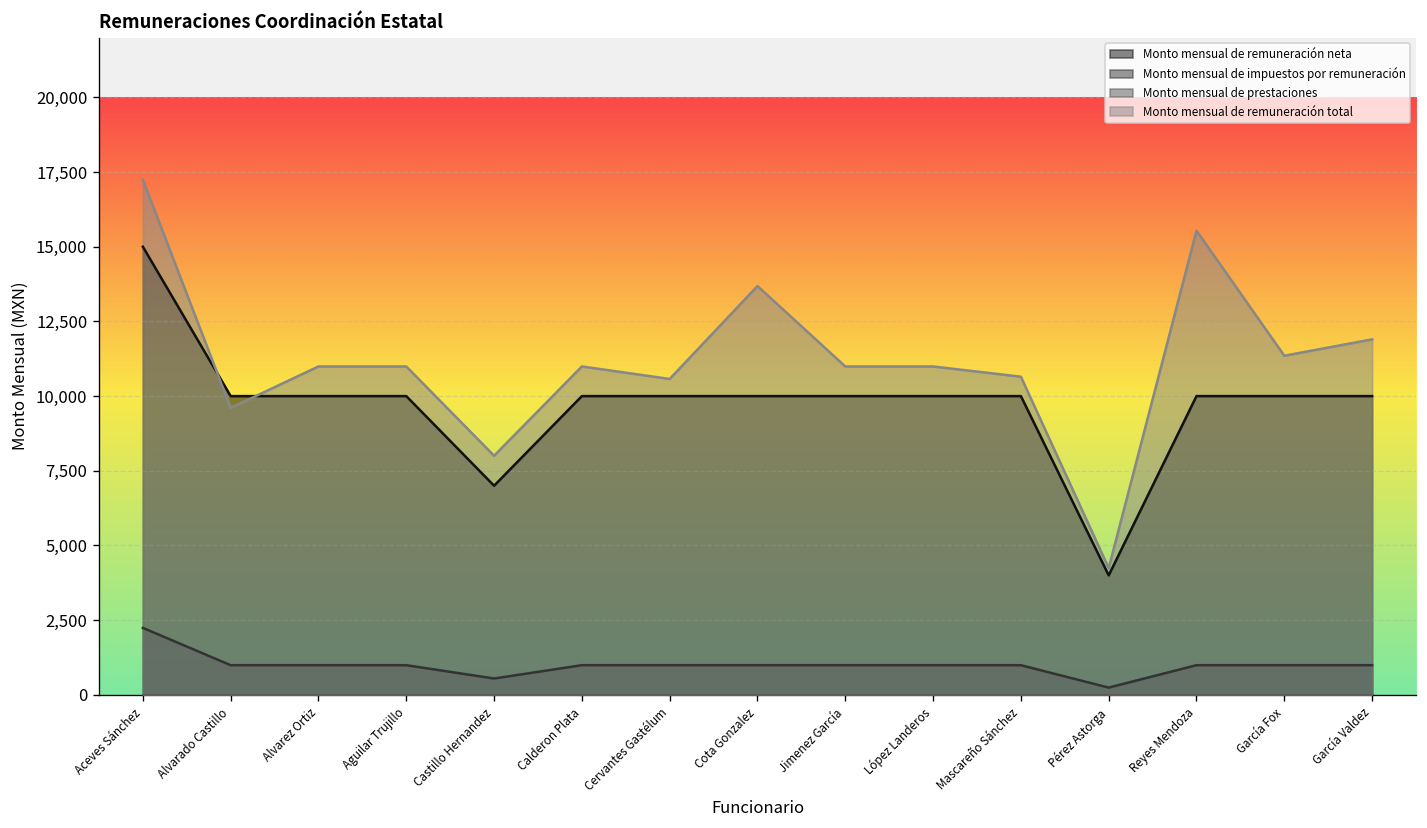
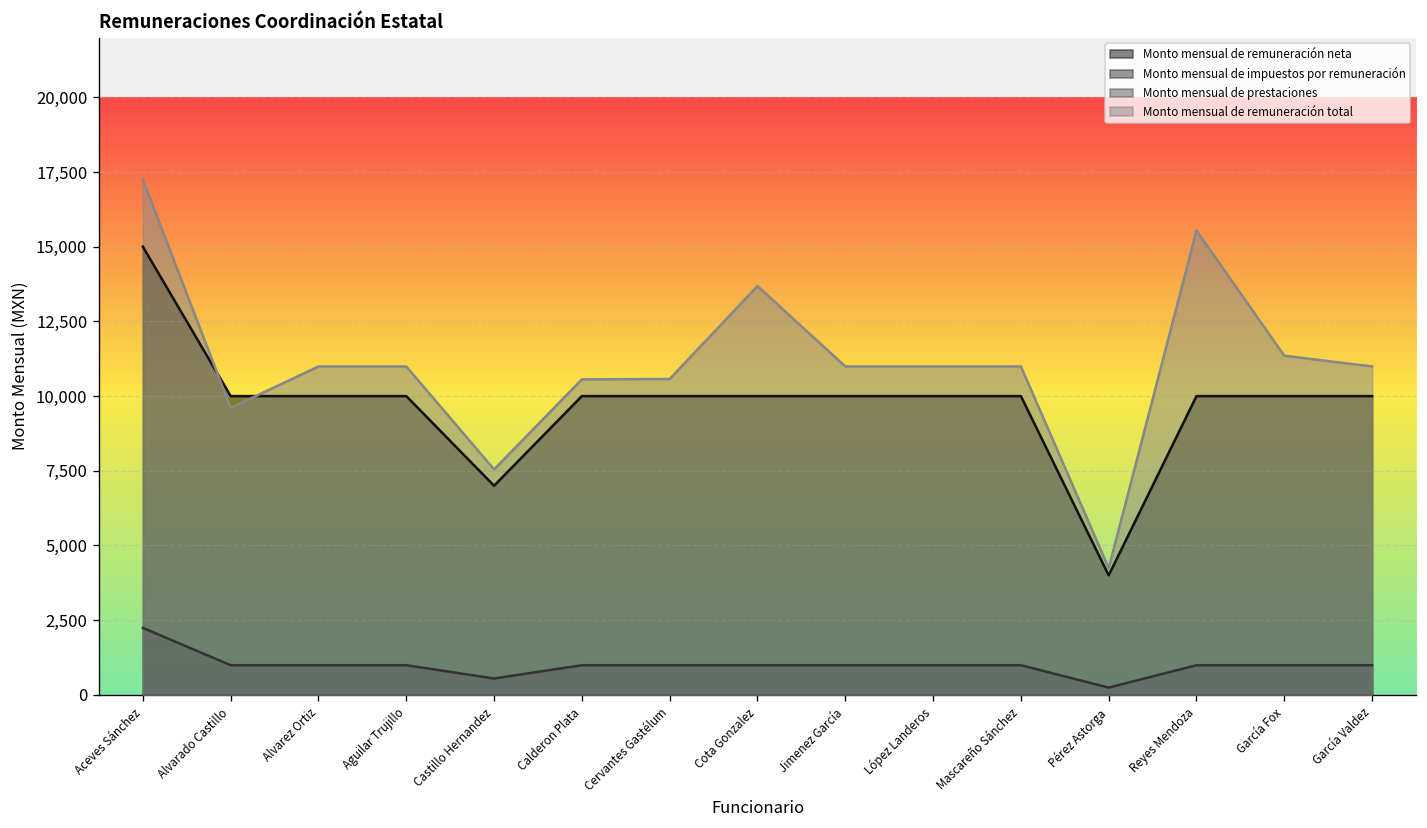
  {
    "Monto mensual de remuneración total": {
      "Aceves Sánchez": "17,200",
      "Alvarado Castillo": "9,600",
      "Alvarez Ortiz": "11,000",
      "Aguilar Trujillo": "11,000",
-     "Castillo Hernandez": "8,000",
-     "Calderon Plata": "11,000",
+     "Castillo Hernandez": "7,500",
+     "Calderon Plata": "10,600",
      "Cervantes Gastélum": "10,600",
      "Cota Gonzalez": "13,700",
      "Jimenez García": "11,000",
      "López Landeros": "11,000",
-     "Mascareño Sánchez": "10,600",
+     "Mascareño Sánchez": "11,000",
      "Pérez Astorga": "4,200",
      "Reyes Mendoza": "15,500",
      "García Fox": "11,400",
-     "García Valdez": "11,900"
+     "García Valdez": "11,000"
    }
  }
